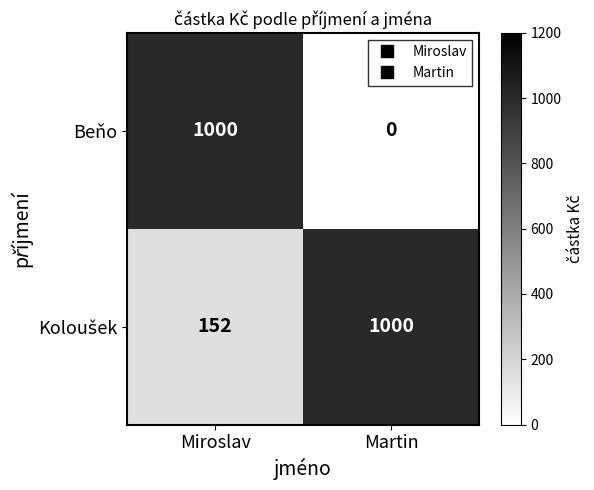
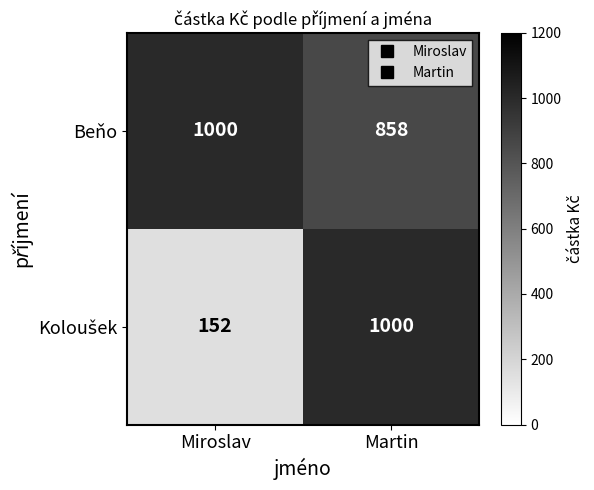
  {
    "Beňo": {
      "Miroslav": 1000,
-     "Martin": 0
+     "Martin": 858
    },
    "Koloušek": {
      "Miroslav": 152,
      "Martin": 1000
    }
  }
